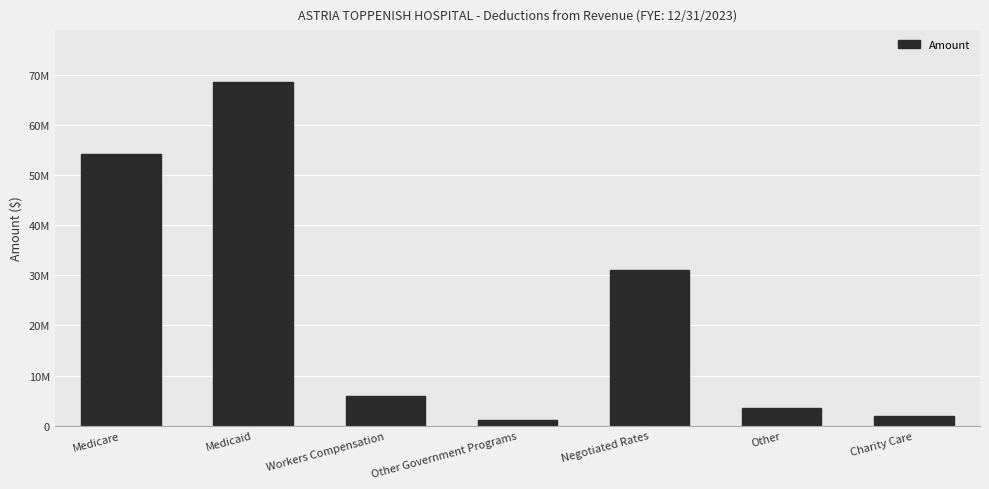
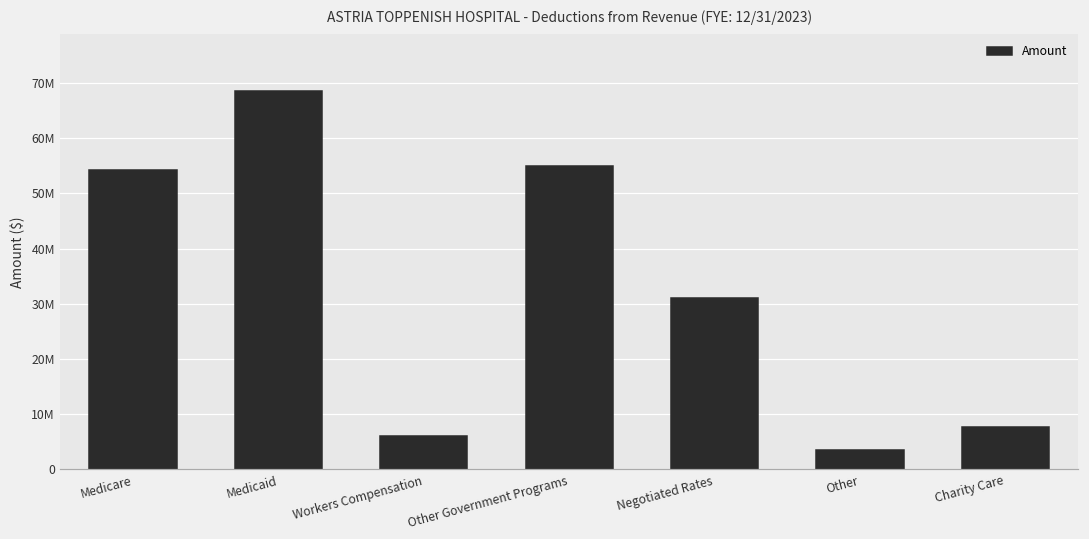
  {
    "Medicare": 54000000,
    "Medicaid": 69000000,
    "Workers Compensation": 6000000,
-   "Other Government Programs": 1000000,
+   "Other Government Programs": 55000000,
    "Negotiated Rates": 31000000,
    "Other": 3000000,
-   "Charity Care": 2000000
+   "Charity Care": 8000000
  }
